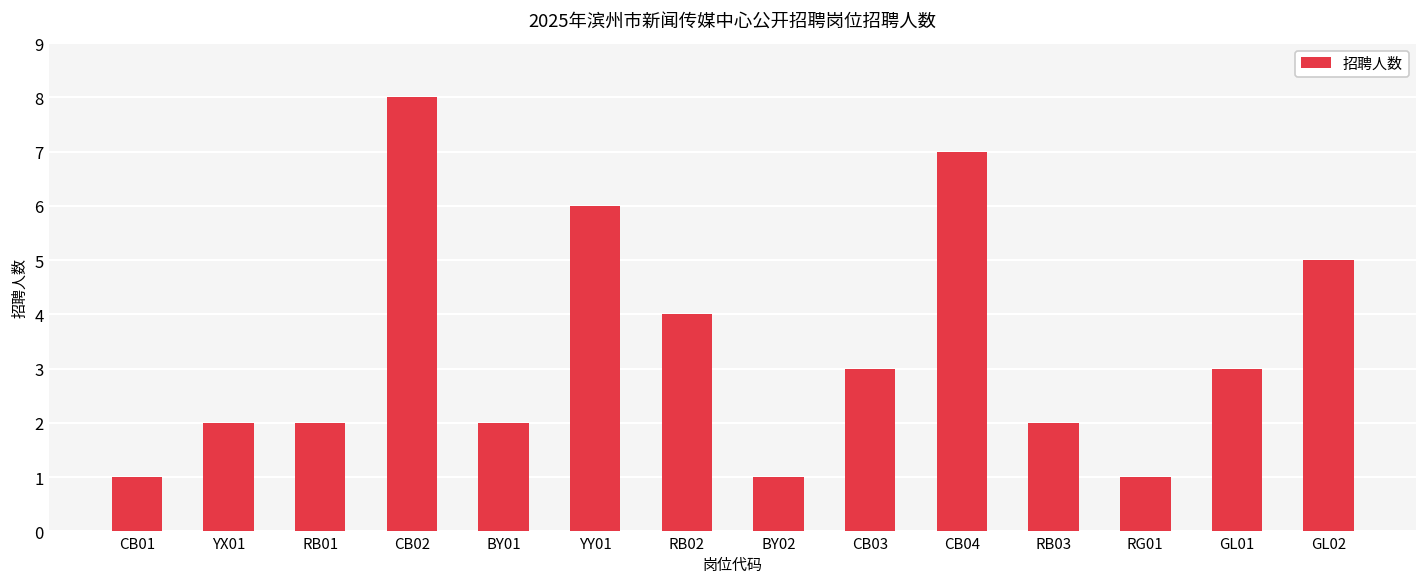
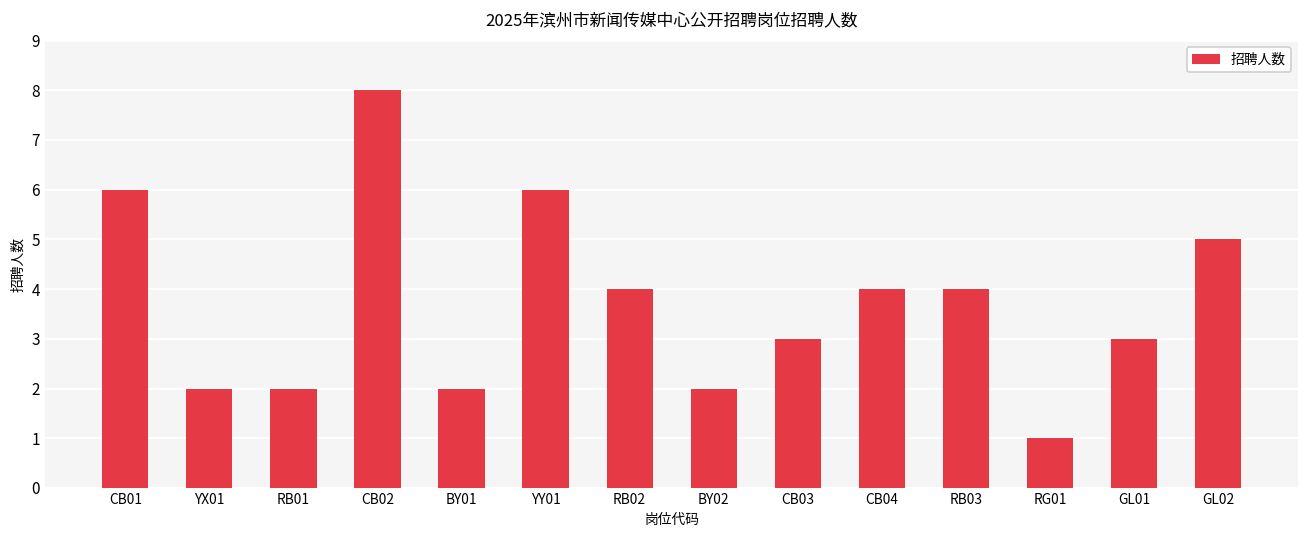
  {
-   "CB01": 1,
+   "CB01": 6,
    "YX01": 2,
    "RB01": 2,
    "CB02": 8,
    "BY01": 2,
    "YY01": 6,
    "RB02": 4,
-   "BY02": 1,
+   "BY02": 2,
    "CB03": 3,
-   "CB04": 7,
-   "RB03": 2,
+   "CB04": 4,
+   "RB03": 4,
    "RG01": 1,
    "GL01": 3,
    "GL02": 5
  }
